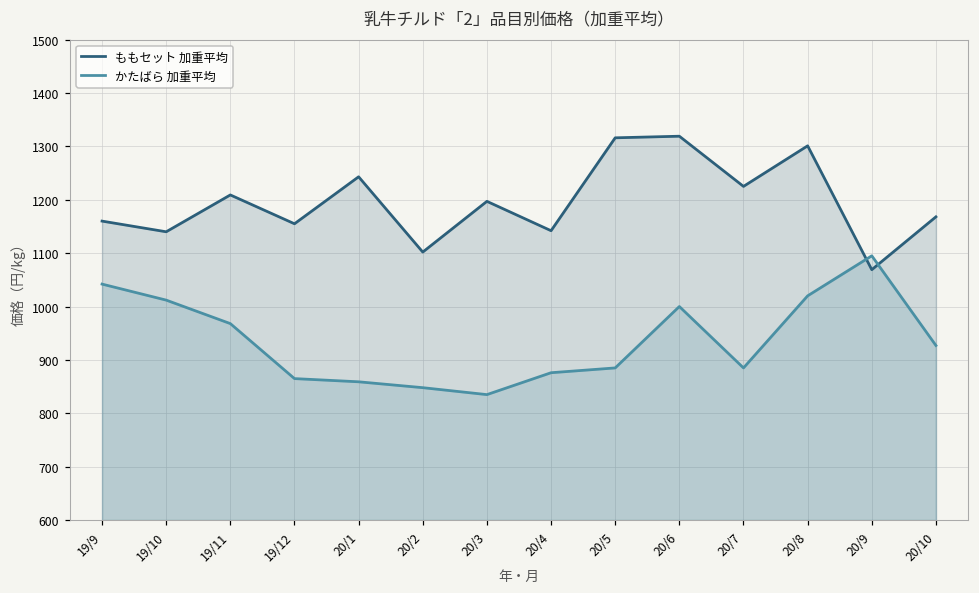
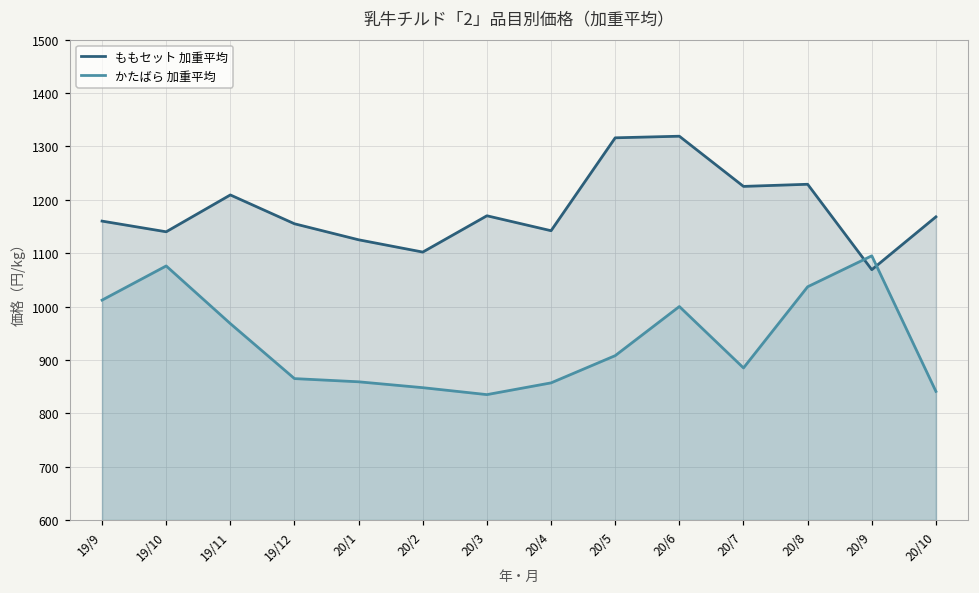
  {
    "ももセット 加重平均": {
      "19/9": 1160,
      "19/10": 1140,
      "19/11": 1210,
      "19/12": 1160,
-     "20/1": 1240,
+     "20/1": 1130,
      "20/2": 1100,
-     "20/3": 1200,
+     "20/3": 1170,
      "20/4": 1140,
      "20/5": 1320,
      "20/6": 1320,
      "20/7": 1230,
-     "20/8": 1300,
+     "20/8": 1230,
      "20/9": 1070,
      "20/10": 1170
    },
    "かたばら 加重平均": {
-     "19/9": 1040,
-     "19/10": 1010,
+     "19/9": 1010,
+     "19/10": 1080,
      "19/11": 970,
      "19/12": 870,
      "20/1": 860,
      "20/2": 850,
      "20/3": 840,
-     "20/4": 880,
-     "20/5": 890,
+     "20/4": 860,
+     "20/5": 910,
      "20/6": 1000,
      "20/7": 890,
-     "20/8": 1020,
+     "20/8": 1040,
      "20/9": 1100,
-     "20/10": 930
+     "20/10": 840
    }
  }
